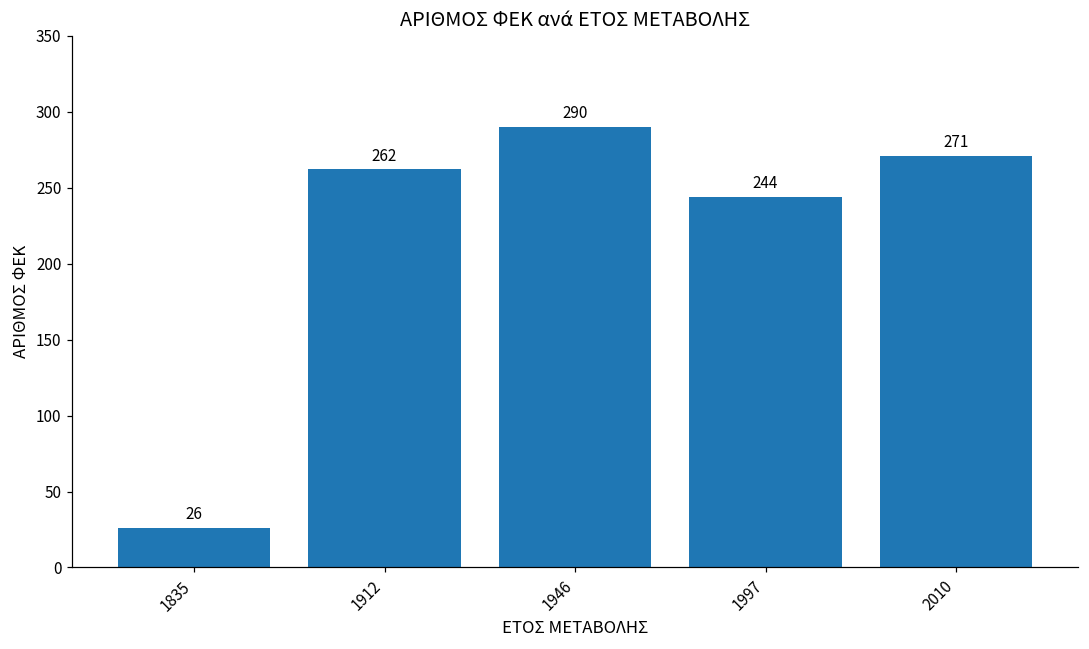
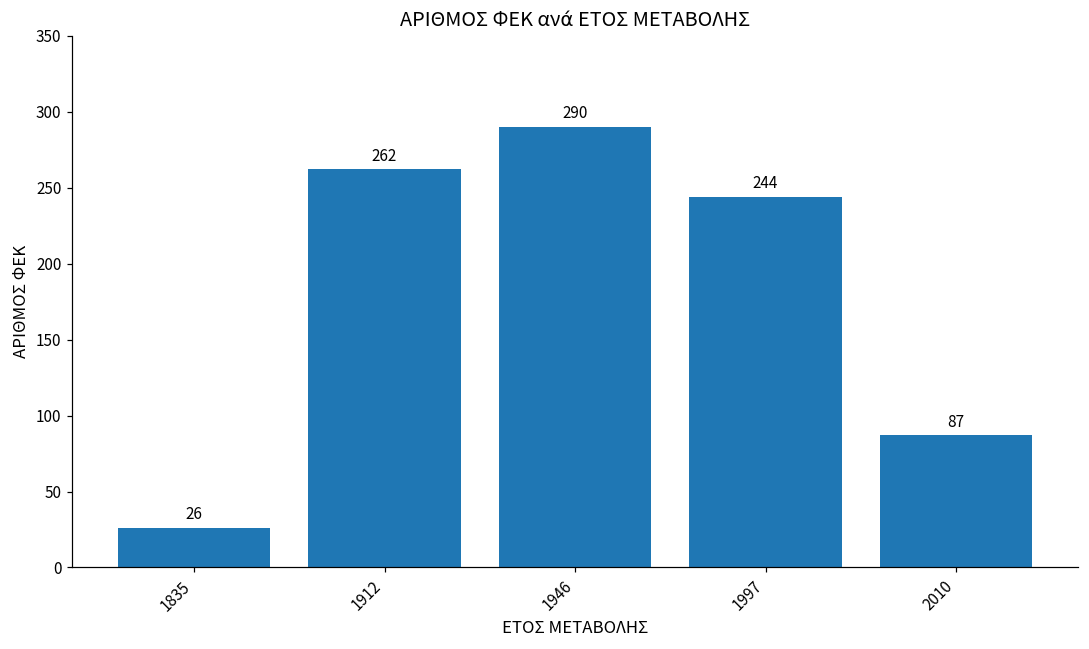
  {
    "1835": 26,
    "1912": 262,
    "1946": 290,
    "1997": 244,
-   "2010": 271
+   "2010": 87
  }
